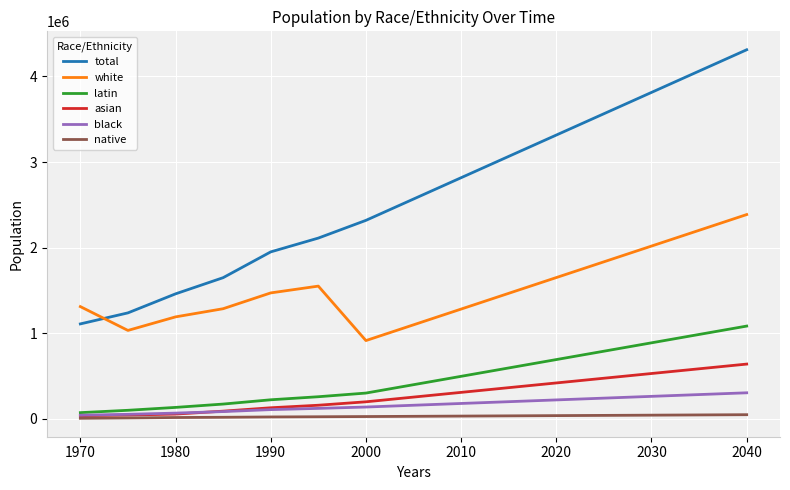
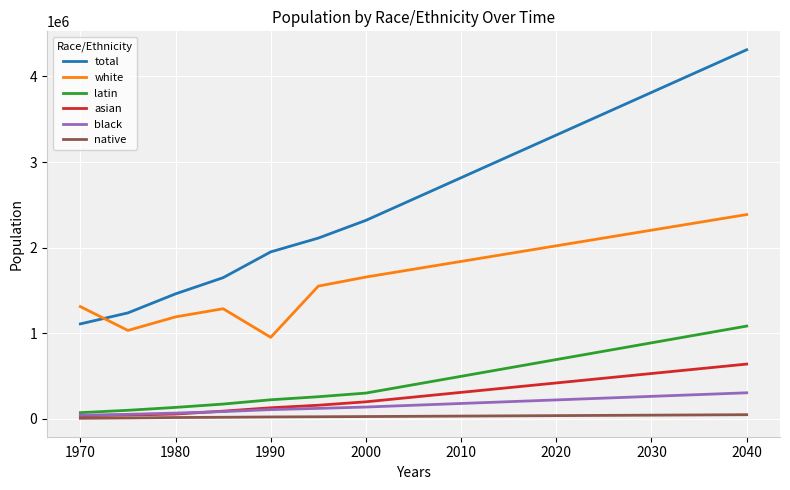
  {
    "total": {
      "1970": 1100000,
      "1980": 1500000,
      "1990": 2000000,
      "2000": 2300000,
      "2040": 4300000
    },
    "white": {
      "1970": 1300000,
      "1980": 1200000,
-     "1990": 1500000,
-     "2000": 900000,
+     "1990": 1000000,
+     "2000": 1700000,
      "2040": 2400000
    },
    "latin": {
      "1970": 100000,
      "1980": 100000,
      "1990": 200000,
      "2000": 300000,
      "2040": 1100000
    },
    "asian": {
      "2000": 200000,
      "2040": 600000
    },
    "black": {
      "2000": 100000,
      "2040": 300000
    },
    "native": {
      "1970": 0,
      "1980": 0,
      "1990": 0,
      "2000": 0,
      "2040": 0
    }
  }
